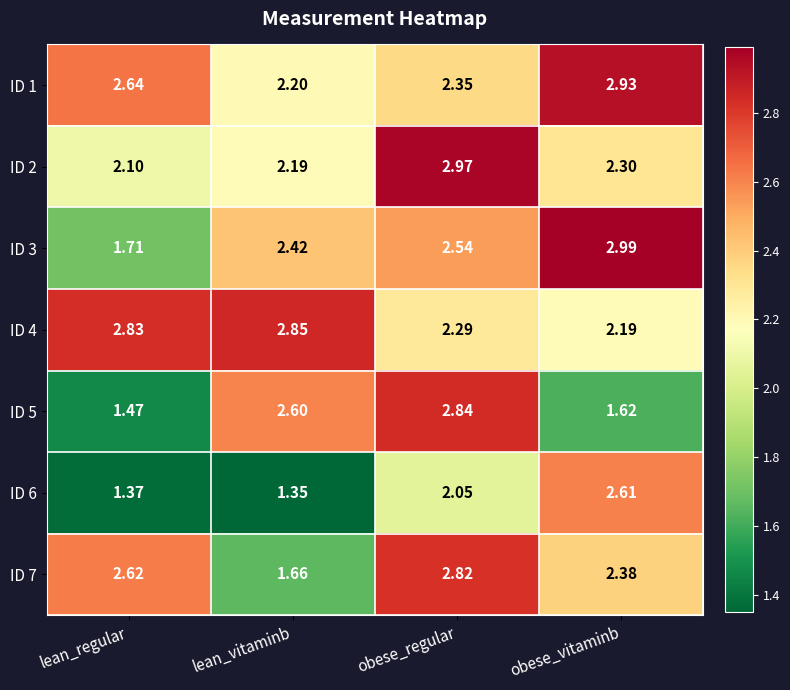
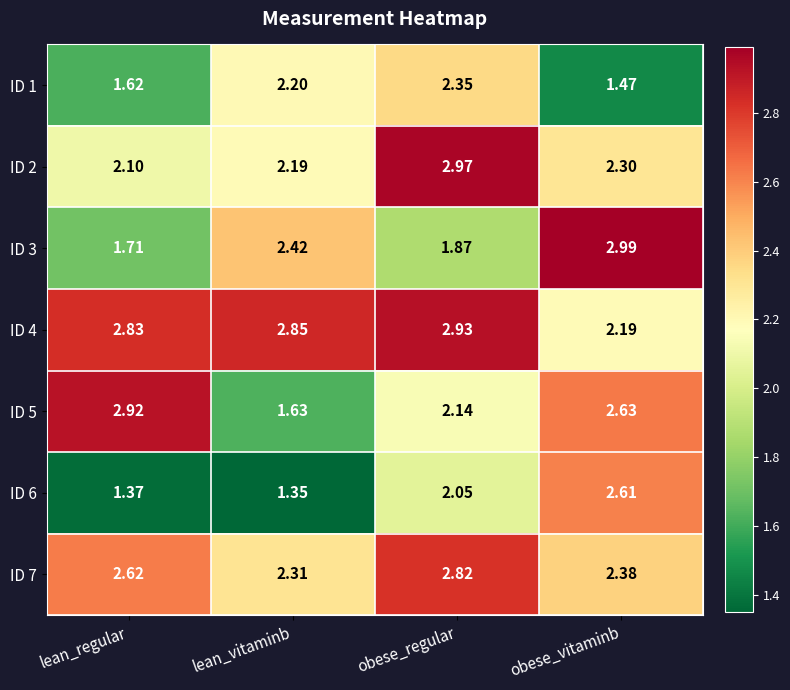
  {
    "ID 1": {
-     "lean_regular": 2.64,
+     "lean_regular": 1.62,
      "lean_vitaminb": 2.20,
      "obese_regular": 2.35,
-     "obese_vitaminb": 2.93
+     "obese_vitaminb": 1.47
    },
    "ID 2": {
      "lean_regular": 2.10,
      "lean_vitaminb": 2.19,
      "obese_regular": 2.97,
      "obese_vitaminb": 2.30
    },
    "ID 3": {
      "lean_regular": 1.71,
      "lean_vitaminb": 2.42,
-     "obese_regular": 2.54,
+     "obese_regular": 1.87,
      "obese_vitaminb": 2.99
    },
    "ID 4": {
      "lean_regular": 2.83,
      "lean_vitaminb": 2.85,
-     "obese_regular": 2.29,
+     "obese_regular": 2.93,
      "obese_vitaminb": 2.19
    },
    "ID 5": {
-     "lean_regular": 1.47,
-     "lean_vitaminb": 2.60,
-     "obese_regular": 2.84,
-     "obese_vitaminb": 1.62
+     "lean_regular": 2.92,
+     "lean_vitaminb": 1.63,
+     "obese_regular": 2.14,
+     "obese_vitaminb": 2.63
    },
    "ID 6": {
      "lean_regular": 1.37,
      "lean_vitaminb": 1.35,
      "obese_regular": 2.05,
      "obese_vitaminb": 2.61
    },
    "ID 7": {
      "lean_regular": 2.62,
-     "lean_vitaminb": 1.66,
+     "lean_vitaminb": 2.31,
      "obese_regular": 2.82,
      "obese_vitaminb": 2.38
    }
  }
